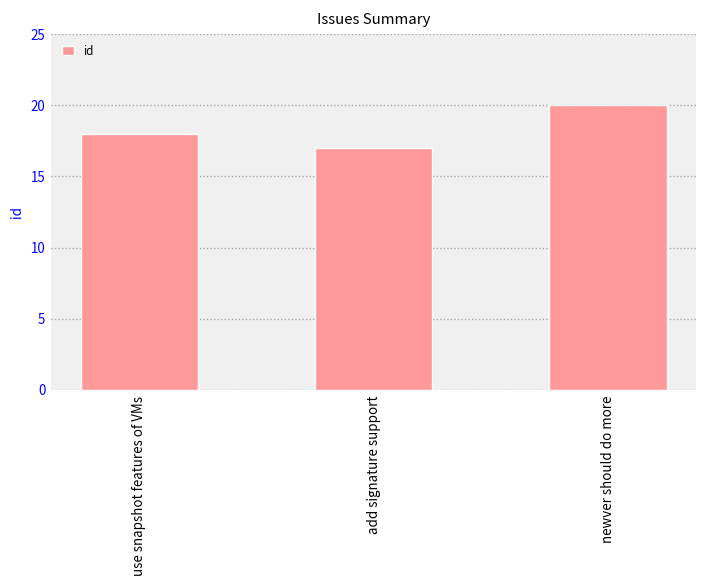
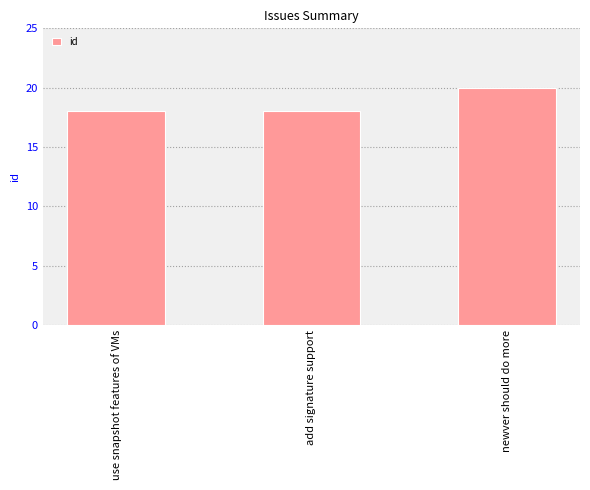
  {
    "use snapshot features of VMs": 18,
-   "add signature support": 17,
+   "add signature support": 18,
    "newver should do more": 20
  }
